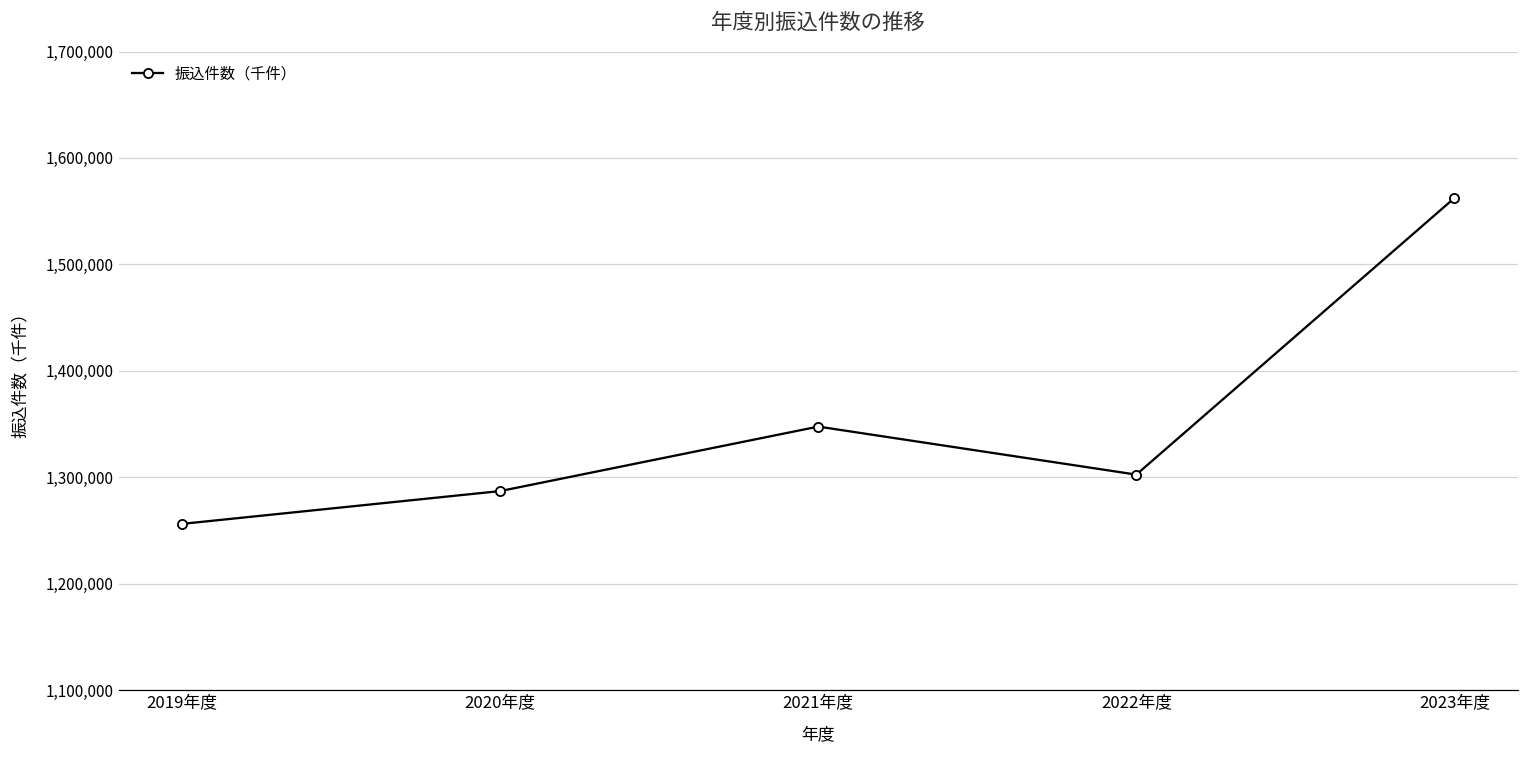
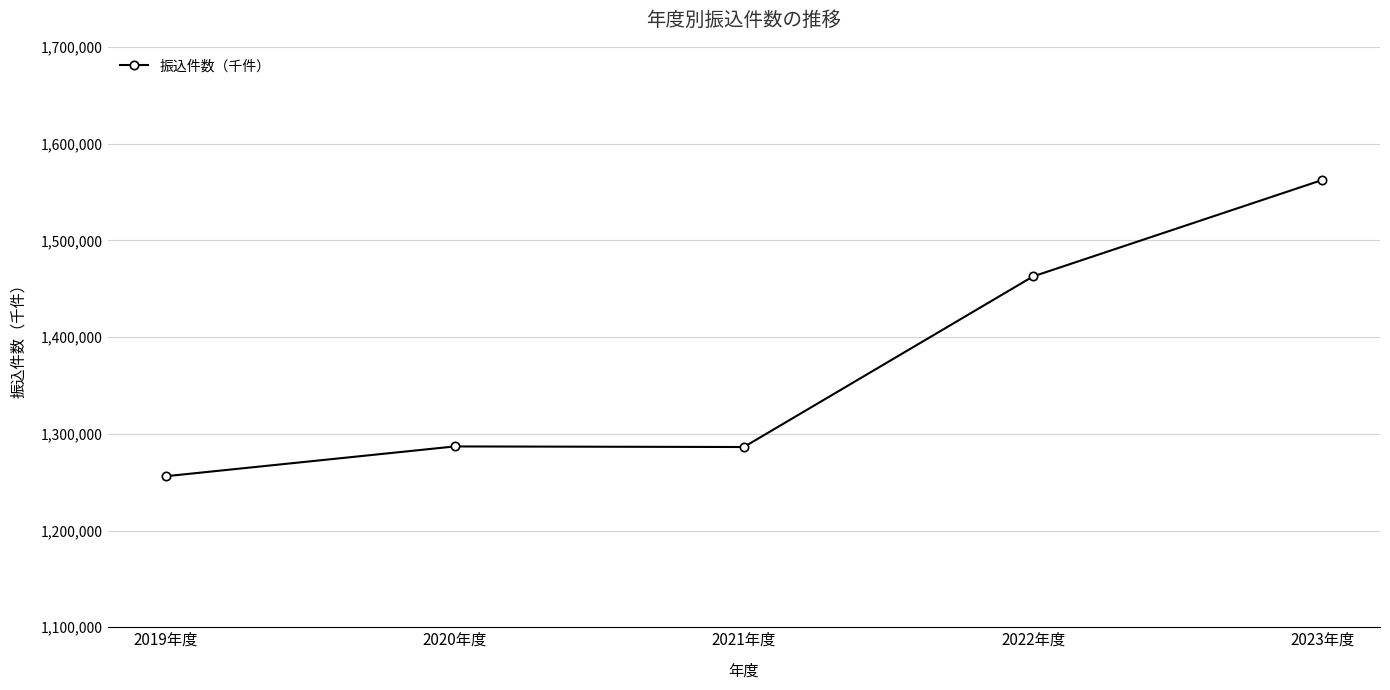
  {
    "2019年度": "1,260,000",
    "2020年度": "1,290,000",
-   "2021年度": "1,350,000",
-   "2022年度": "1,300,000",
+   "2021年度": "1,290,000",
+   "2022年度": "1,460,000",
    "2023年度": "1,560,000"
  }
